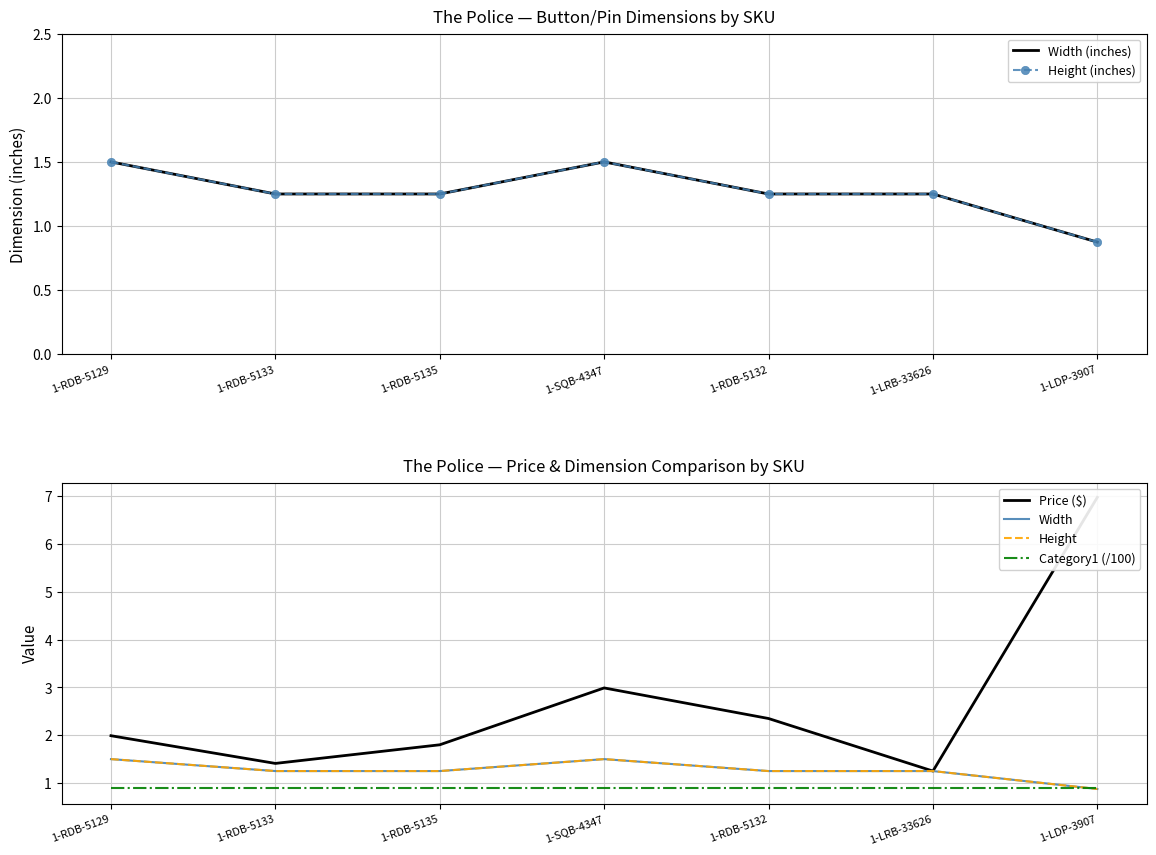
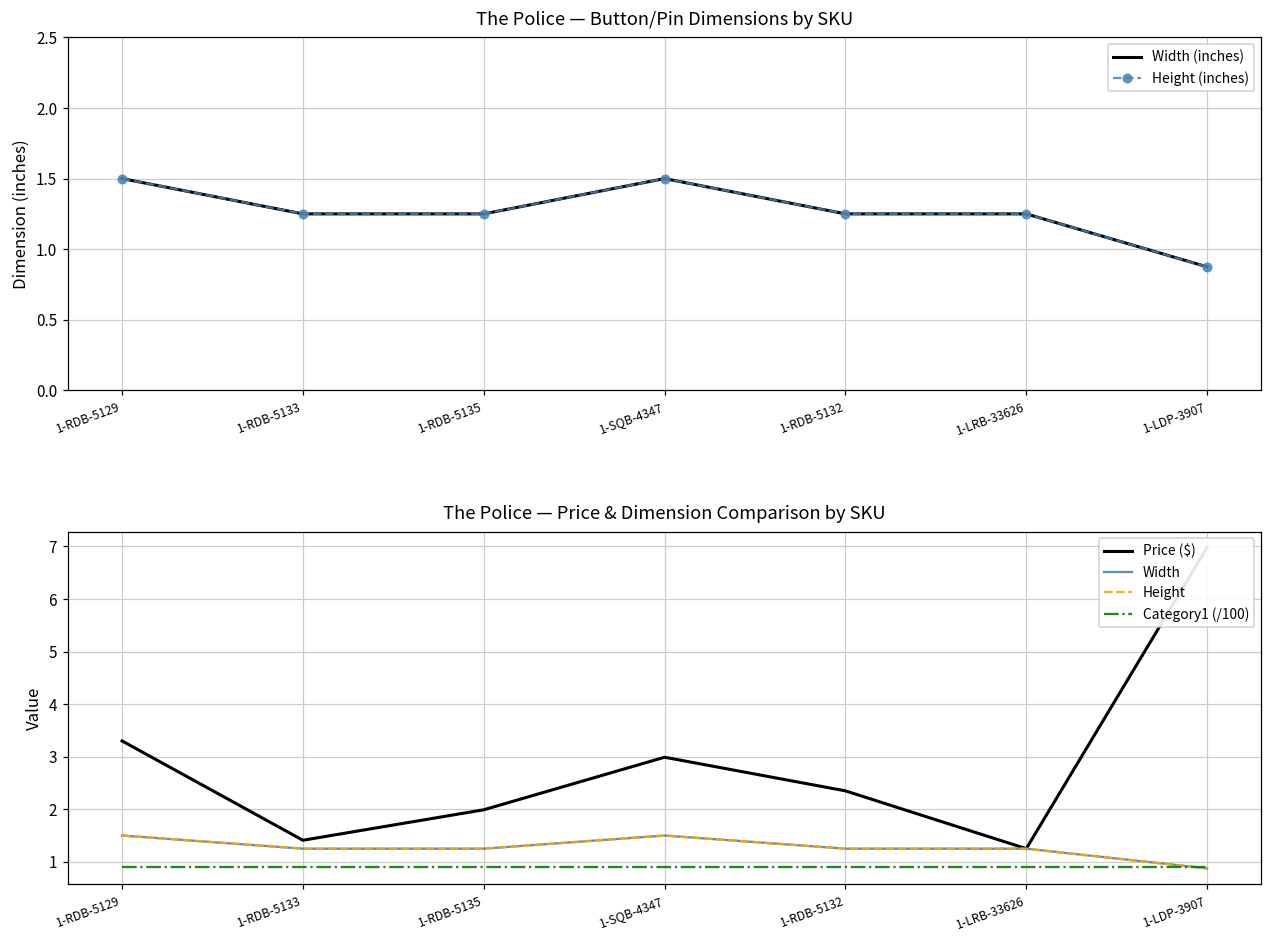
  {
    "The Police — Button/Pin Dimensions by SKU": {
      "1-RDB-5129": 1.50,
      "1-RDB-5133": 1.25,
      "1-RDB-5135": 1.25,
      "1-SQB-4347": 1.50,
      "1-RDB-5132": 1.25,
      "1-LRB-33626": 1.25,
      "1-LDP-3907": 0.88
    },
    "The Police — Price & Dimension Comparison by SKU": {
      "Price ($)": {
-       "1-RDB-5129": 2.0,
+       "1-RDB-5129": 3.3,
        "1-RDB-5133": 1.4,
-       "1-RDB-5135": 1.8,
+       "1-RDB-5135": 2.0,
        "1-SQB-4347": 3.0,
        "1-RDB-5132": 2.4
      },
      "Height": {
        "1-RDB-5129": 1.5,
        "1-RDB-5133": 1.3,
        "1-RDB-5135": 1.3,
        "1-SQB-4347": 1.5,
        "1-RDB-5132": 1.3
      },
      "Category1 (/100)": {
        "1-RDB-5129": 0.9,
        "1-RDB-5133": 0.9,
        "1-RDB-5135": 0.9,
        "1-SQB-4347": 0.9,
        "1-RDB-5132": 0.9,
        "1-LRB-33626": 0.9
      }
    }
  }
